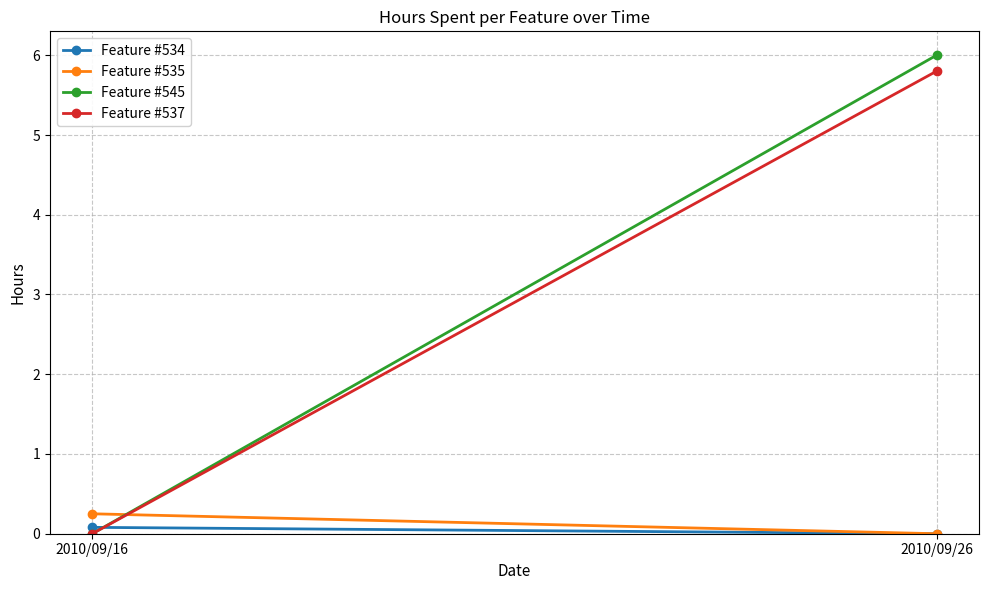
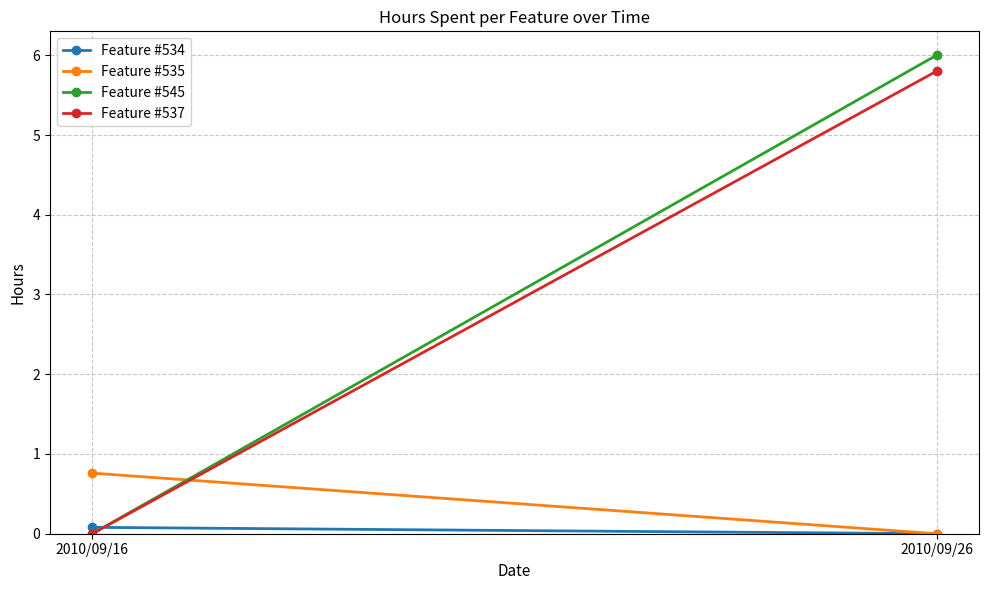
  {
    "Feature #534": {
      "2010/09/16": 0.1
    },
    "Feature #535": {
-     "2010/09/16": 0.3
+     "2010/09/16": 0.8
    },
    "Feature #545": {
      "2010/09/26": 6.0
    },
    "Feature #537": {
      "2010/09/26": 5.8
    }
  }
